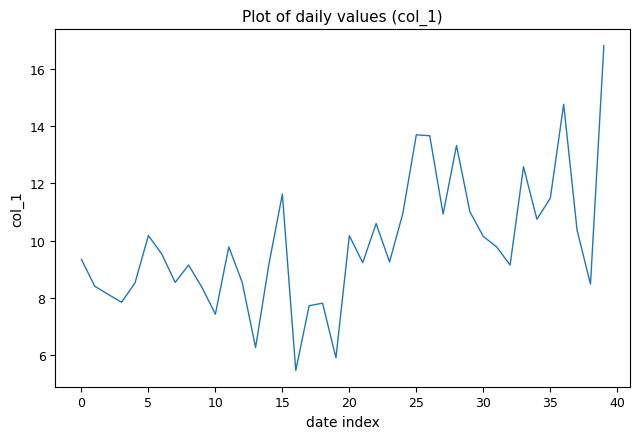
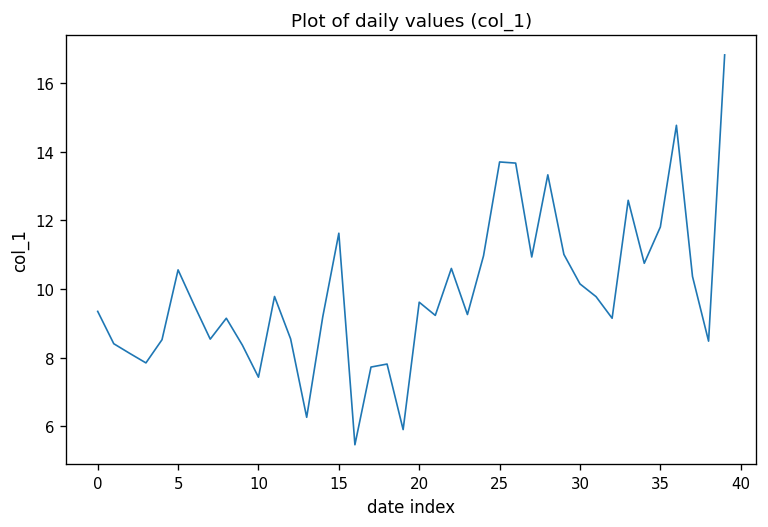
  {
    "0": 9.4,
-   "5": 10.2,
+   "5": 10.6,
    "10": 7.4,
    "15": 11.6,
-   "20": 10.2,
+   "20": 9.6,
    "25": 13.7,
    "30": 10.2,
-   "35": 11.5
+   "35": 11.8
  }
